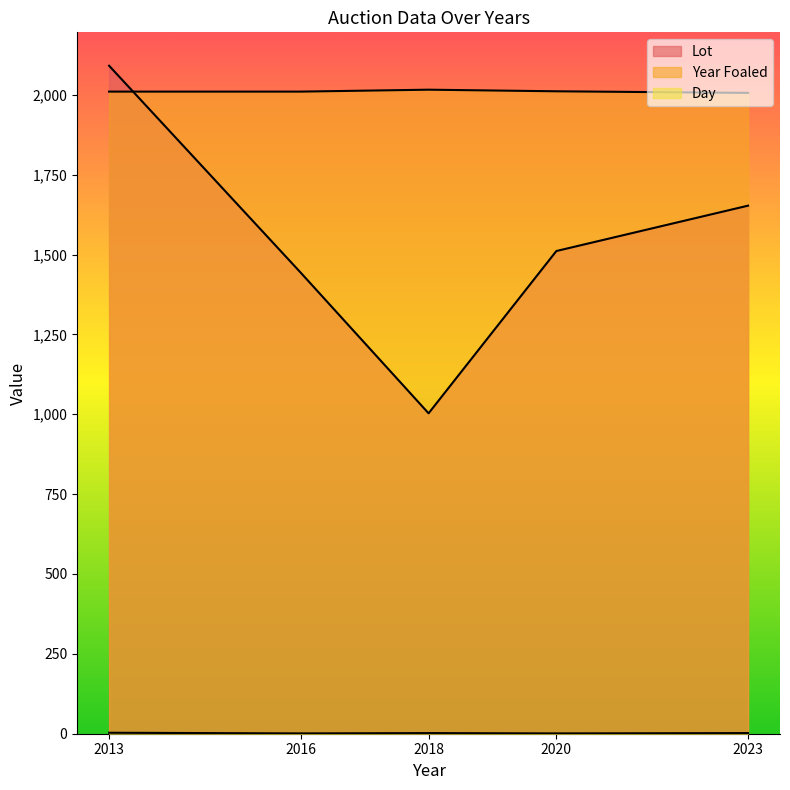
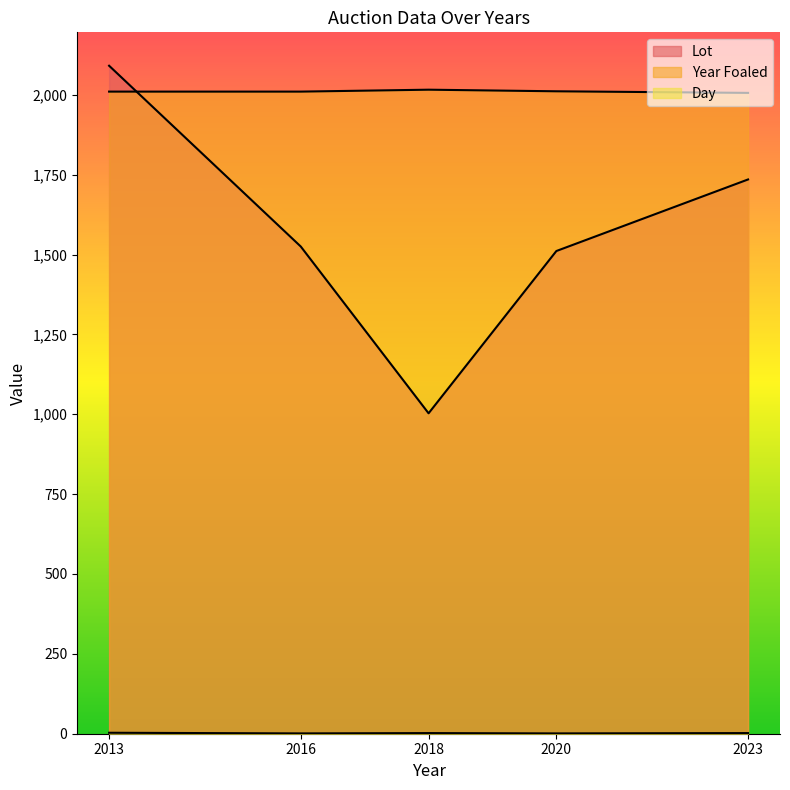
  {
    "Lot": {
      "2013": "2,090",
-     "2016": "1,440",
+     "2016": "1,530",
      "2018": "1,000",
      "2020": "1,510",
-     "2023": "1,650"
+     "2023": "1,740"
    }
  }
